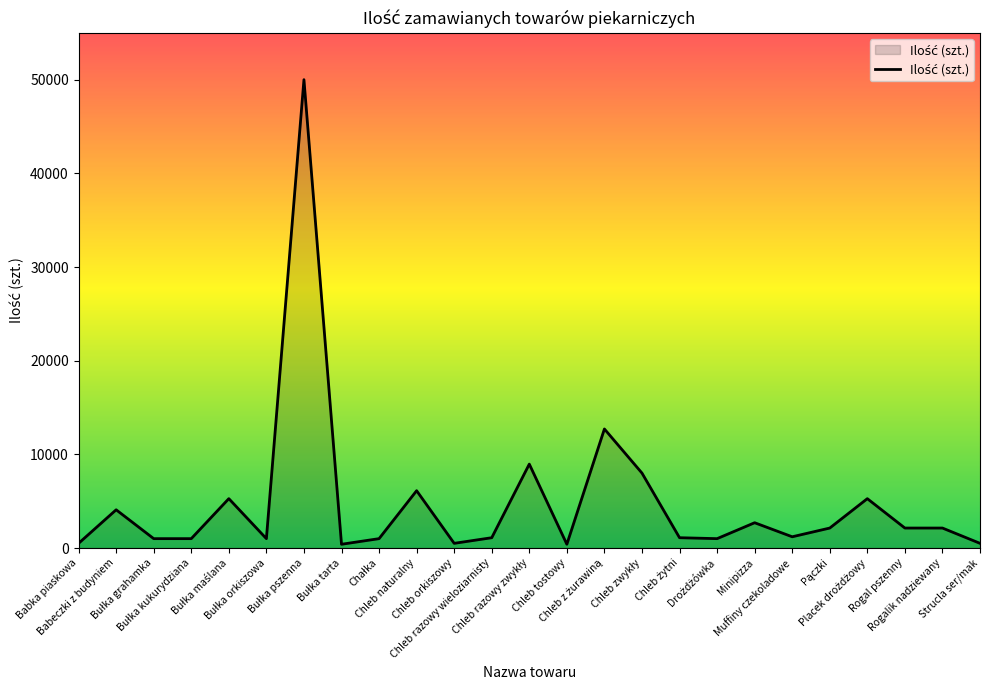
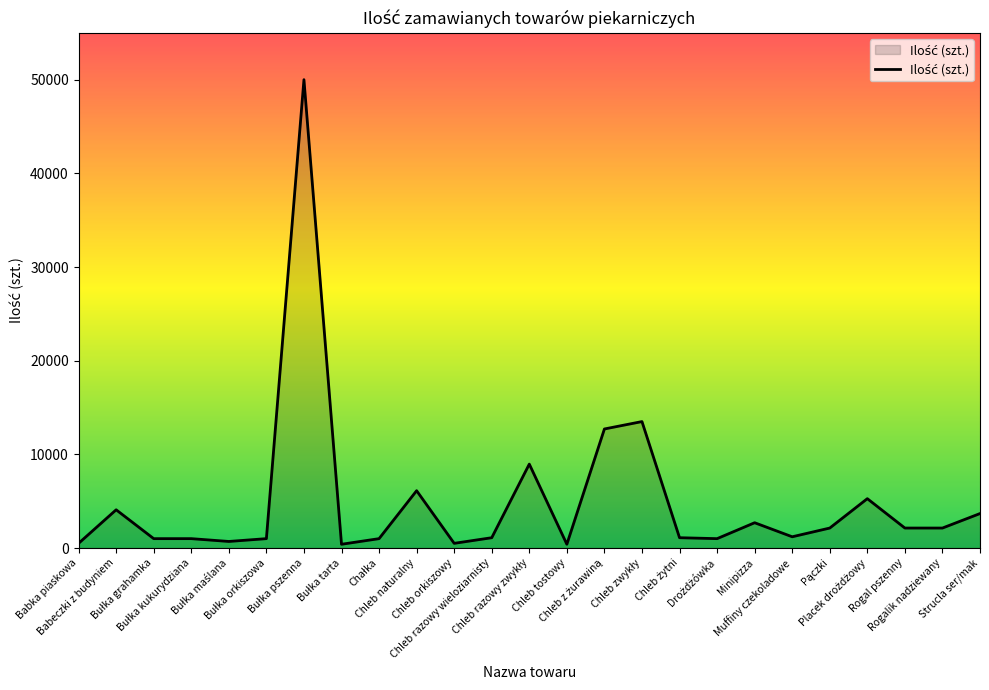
  {
    "Babka piaskowa": 1000,
    "Babeczki z budyniem": 4000,
    "Bułka grahamka": 1000,
    "Bułka kukurydziana": 1000,
-   "Bułka maślana": 5000,
+   "Bułka maślana": 1000,
    "Bułka orkiszowa": 1000,
    "Bułka pszenna": 50000,
    "Bułka tarta": 0,
    "Chałka": 1000,
    "Chleb naturalny": 6000,
    "Chleb orkiszowy": 1000,
    "Chleb razowy wieloziarnisty": 1000,
    "Chleb razowy zwykły": 9000,
    "Chleb tostowy": 0,
    "Chleb z żurawiną": 13000,
-   "Chleb zwykły": 8000,
+   "Chleb zwykły": 13000,
    "Chleb żytni": 1000,
    "Drożdżówka": 1000,
    "Minipizza": 3000,
    "Muffiny czekoladowe": 1000,
    "Pączki": 2000,
    "Placek drożdżowy": 5000,
    "Rogal pszenny": 2000,
    "Rogalik nadziewany": 2000,
-   "Strucla ser/mak": 1000
+   "Strucla ser/mak": 4000
  }
